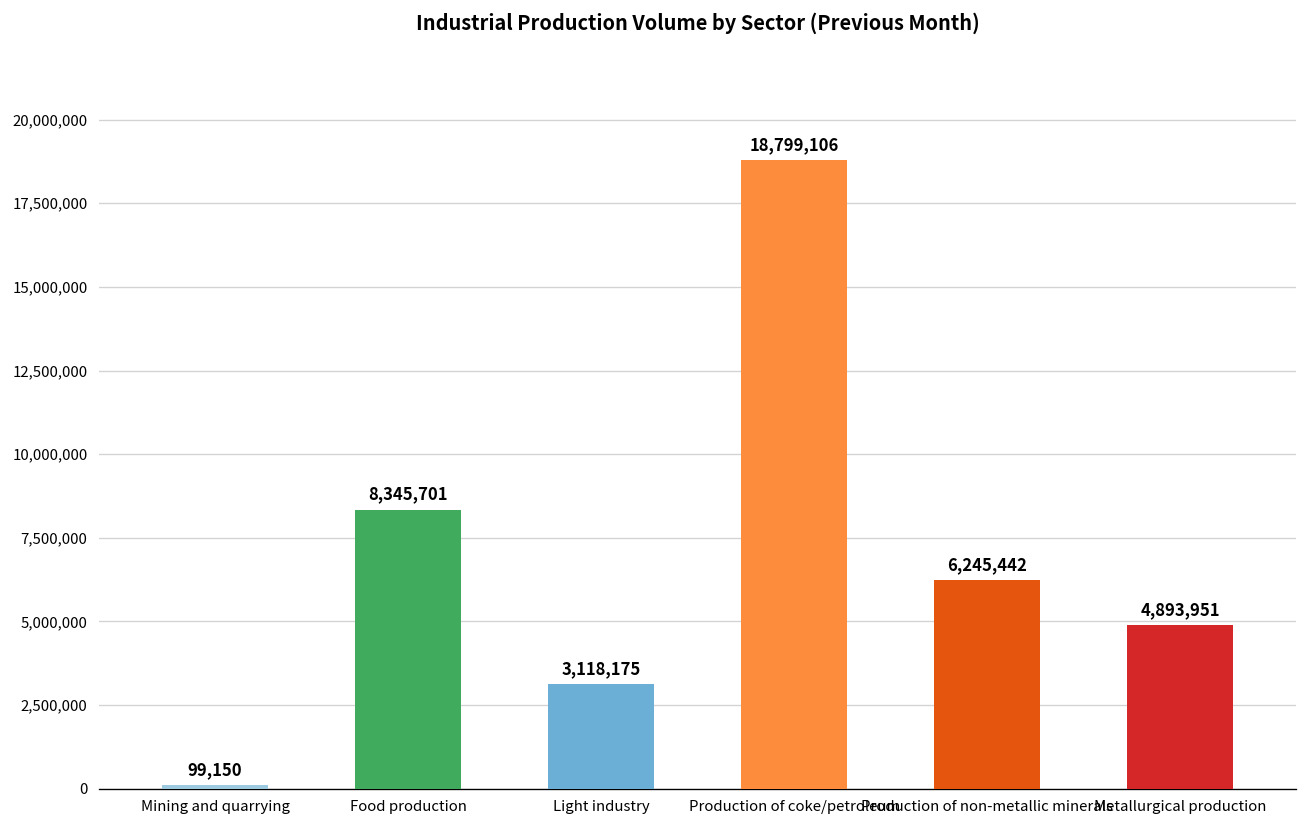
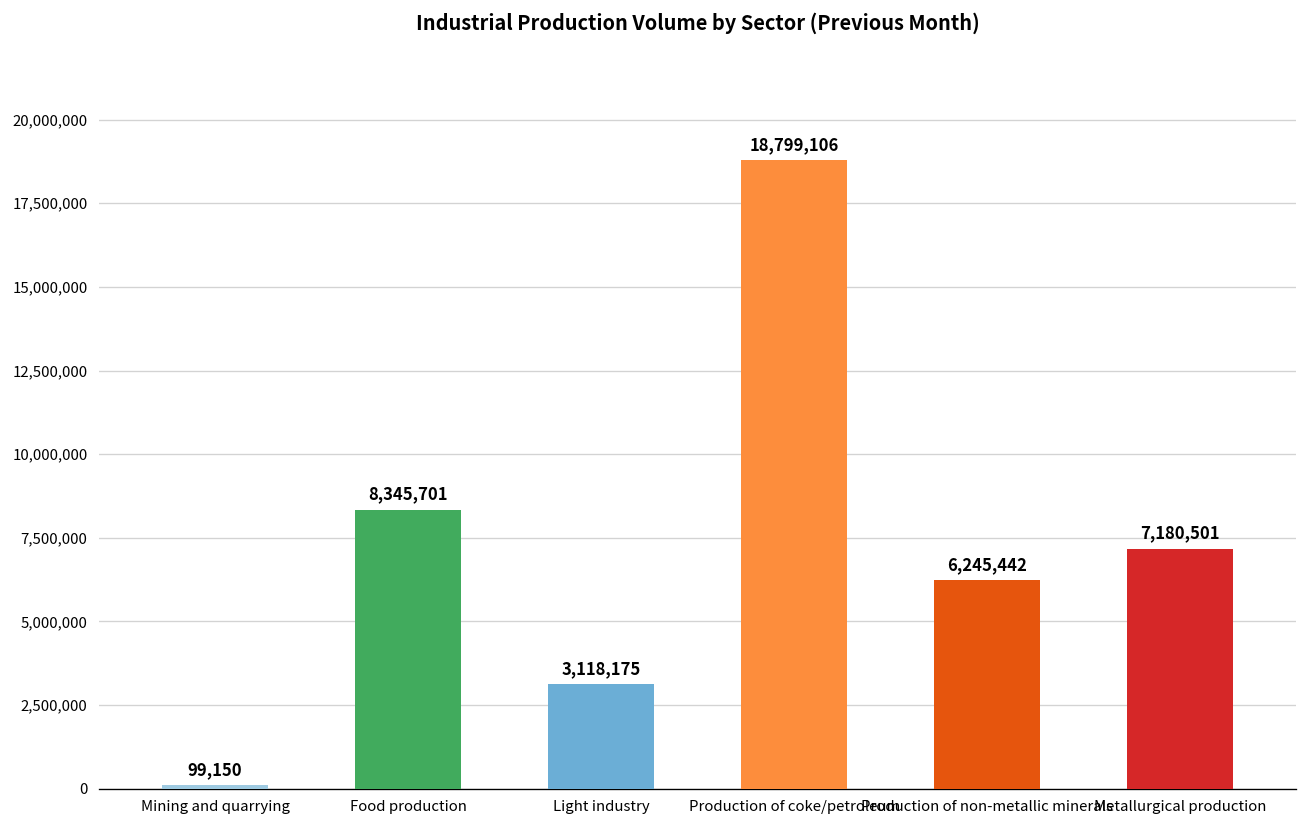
  {
    "Mining and quarrying": "99,150",
    "Food production": "8,345,701",
    "Light industry": "3,118,175",
-   "Metallurgical production": "4,893,951"
+   "Metallurgical production": "7,180,501"
  }
